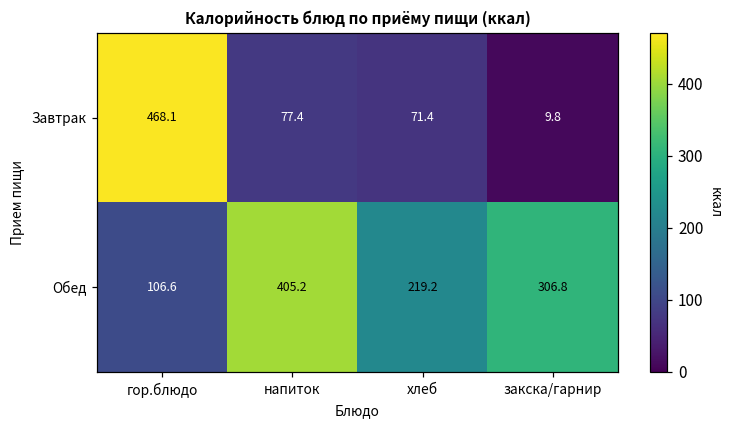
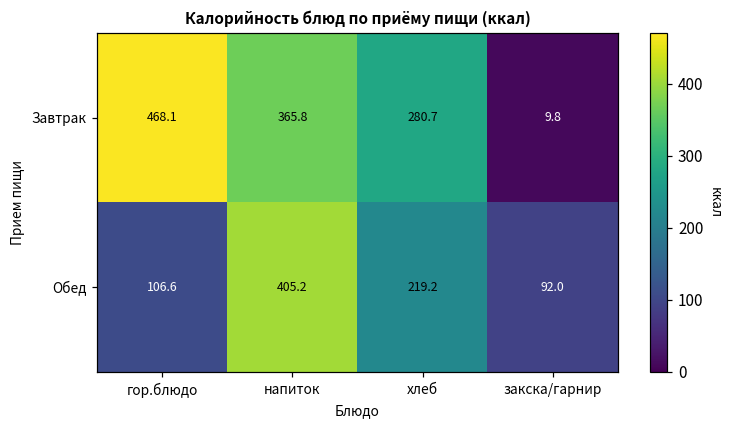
  {
    "Завтрак": {
      "гор.блюдо": 468.1,
-     "напиток": 77.4,
-     "хлеб": 71.4,
+     "напиток": 365.8,
+     "хлеб": 280.7,
      "закска/гарнир": 9.8
    },
    "Обед": {
      "гор.блюдо": 106.6,
      "напиток": 405.2,
      "хлеб": 219.2,
-     "закска/гарнир": 306.8
+     "закска/гарнир": 92.0
    }
  }
